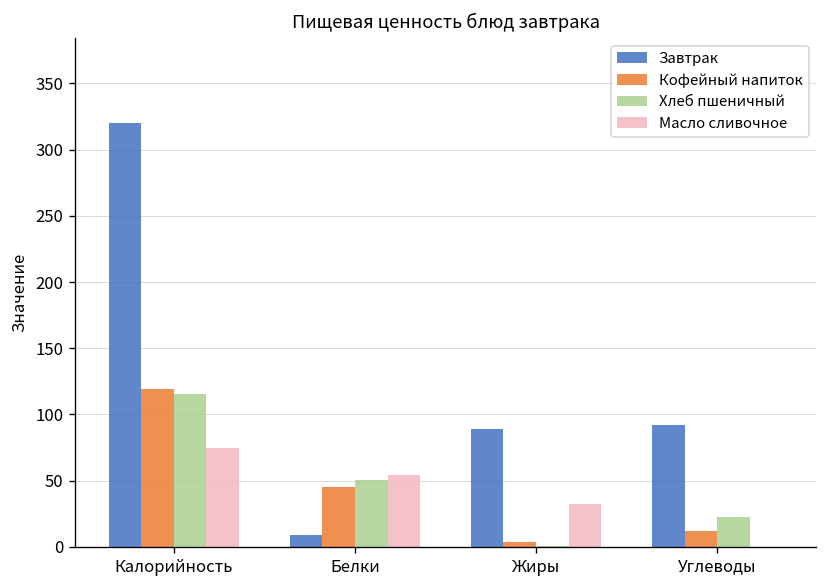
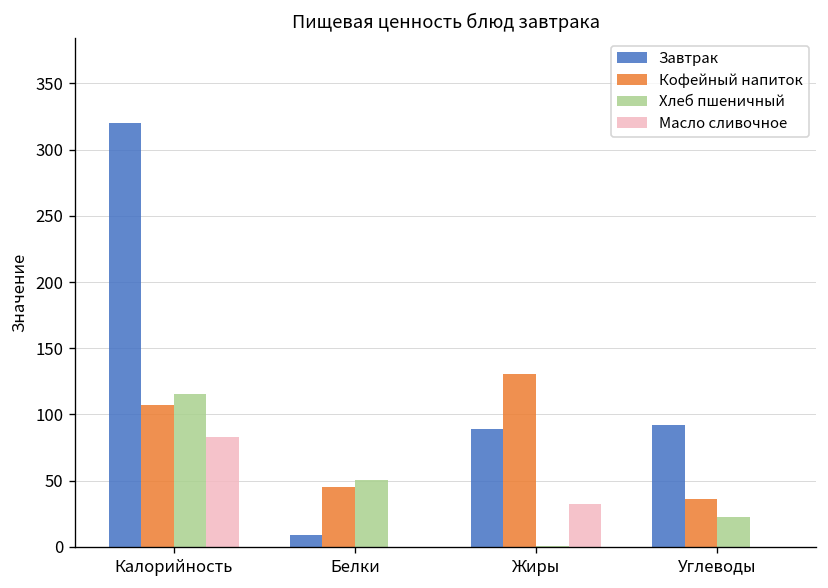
  {
    "Завтрак": {
      "Калорийность": 320,
      "Белки": 9,
      "Жиры": 89,
      "Углеводы": 92
    },
    "Кофейный напиток": {
-     "Калорийность": 119,
+     "Калорийность": 107,
      "Белки": 45,
-     "Жиры": 4,
-     "Углеводы": 12
+     "Жиры": 131,
+     "Углеводы": 36
    },
    "Хлеб пшеничный": {
      "Калорийность": 116,
      "Белки": 51,
      "Углеводы": 23
    },
    "Масло сливочное": {
-     "Калорийность": 75,
-     "Белки": 55,
+     "Калорийность": 83,
+     "Белки": 0,
      "Жиры": 32
    }
  }
